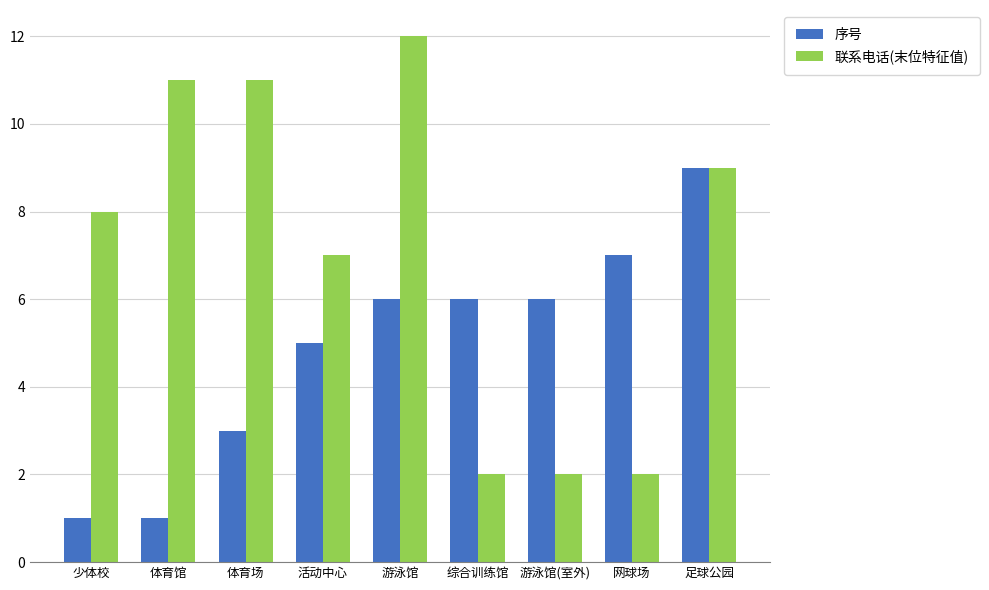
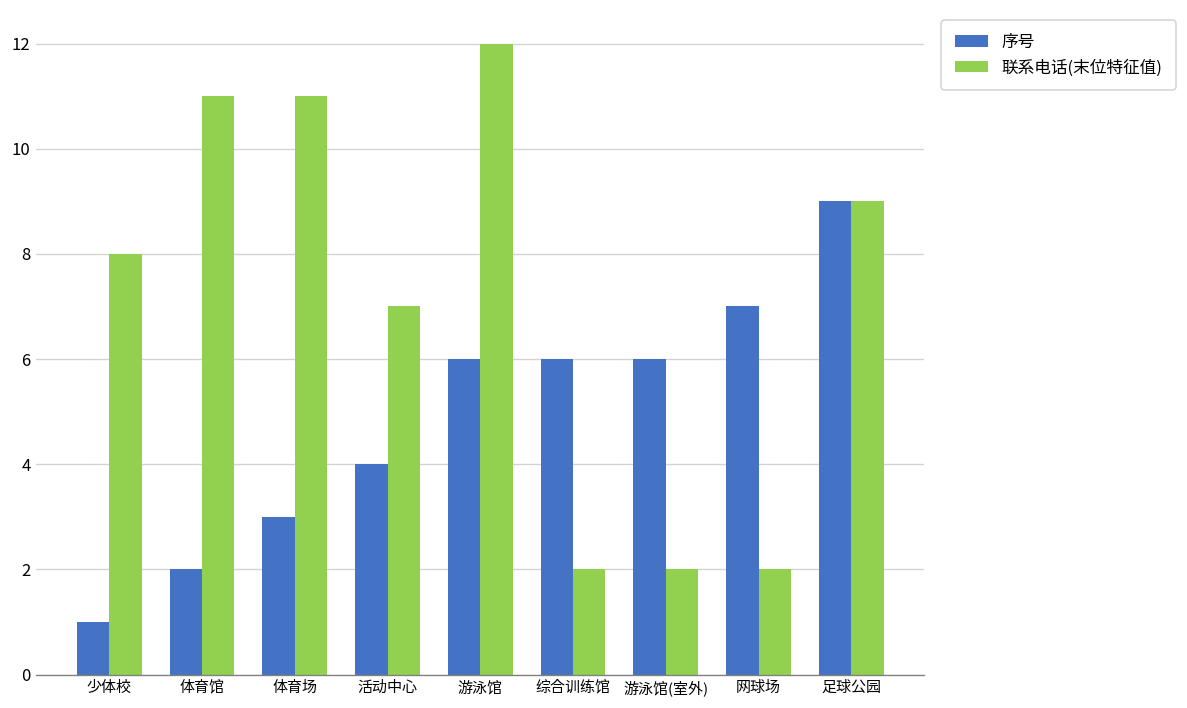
  {
    "序号": {
      "少体校": 1,
-     "体育馆": 1,
+     "体育馆": 2,
      "体育场": 3,
-     "活动中心": 5,
+     "活动中心": 4,
      "游泳馆": 6,
      "综合训练馆": 6,
      "游泳馆(室外)": 6,
      "网球场": 7,
      "足球公园": 9
    },
    "联系电话(末位特征值)": {
      "少体校": 8,
      "体育馆": 11,
      "体育场": 11,
      "活动中心": 7,
      "游泳馆": 12,
      "综合训练馆": 2,
      "游泳馆(室外)": 2,
      "网球场": 2,
      "足球公园": 9
    }
  }
